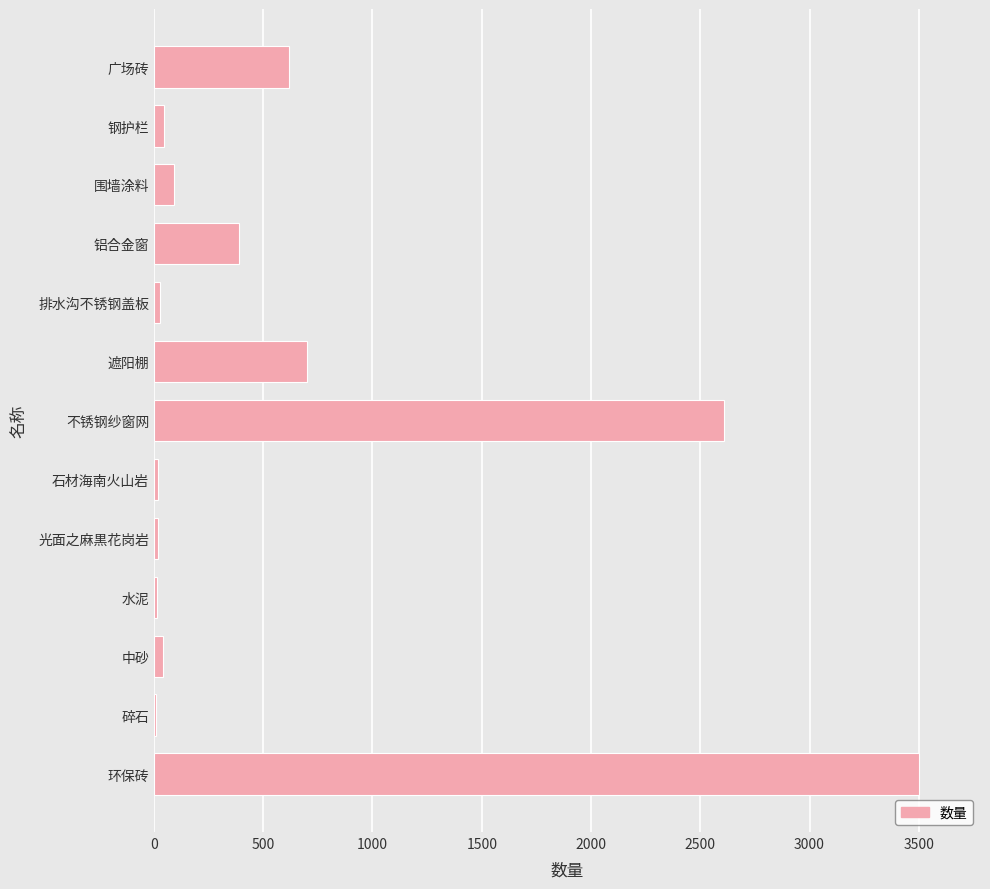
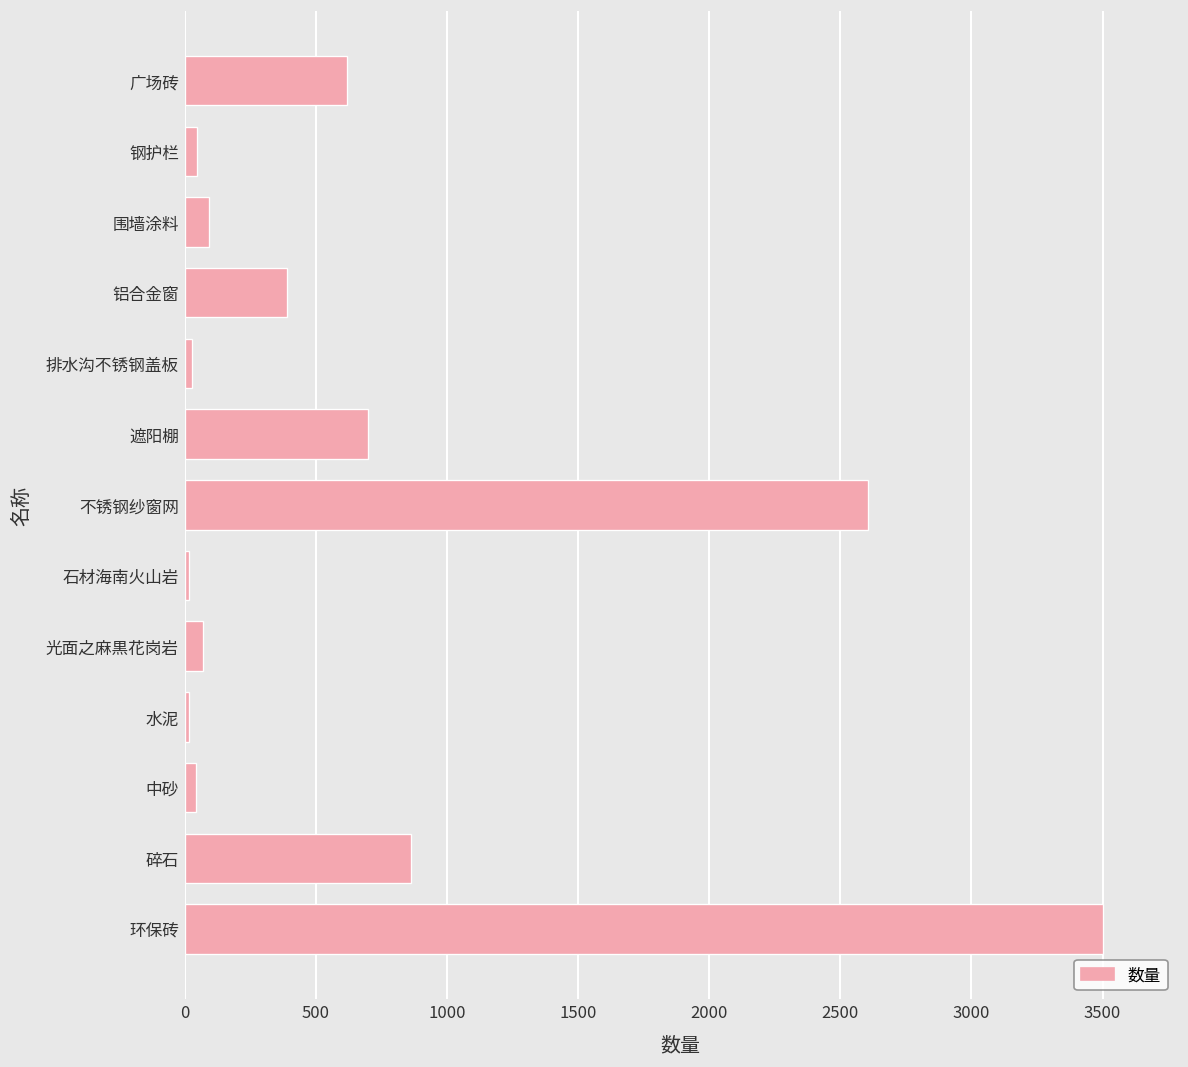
  {
    "广场砖": 620,
    "钢护栏": 50,
    "围墙涂料": 90,
    "铝合金窗": 390,
    "排水沟不锈钢盖板": 30,
    "遮阳棚": 700,
    "不锈钢纱窗网": 2610,
    "石材海南火山岩": 20,
-   "光面之麻黒花岗岩": 20,
+   "光面之麻黒花岗岩": 70,
    "水泥": 20,
    "中砂": 40,
-   "碎石": 10,
+   "碎石": 860,
    "环保砖": 3500
  }
